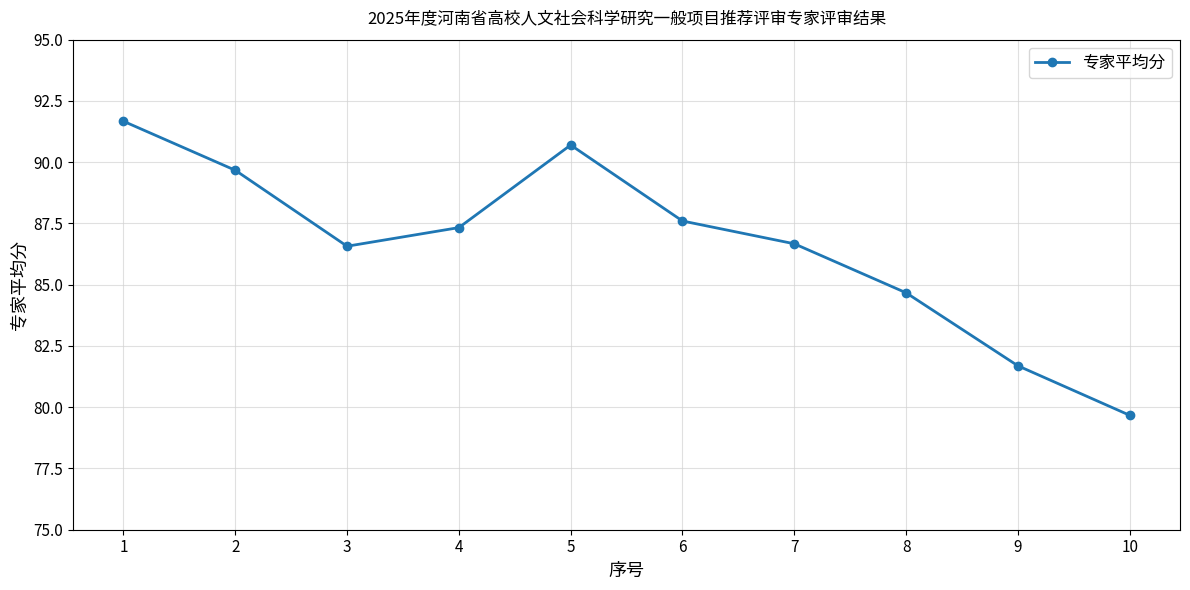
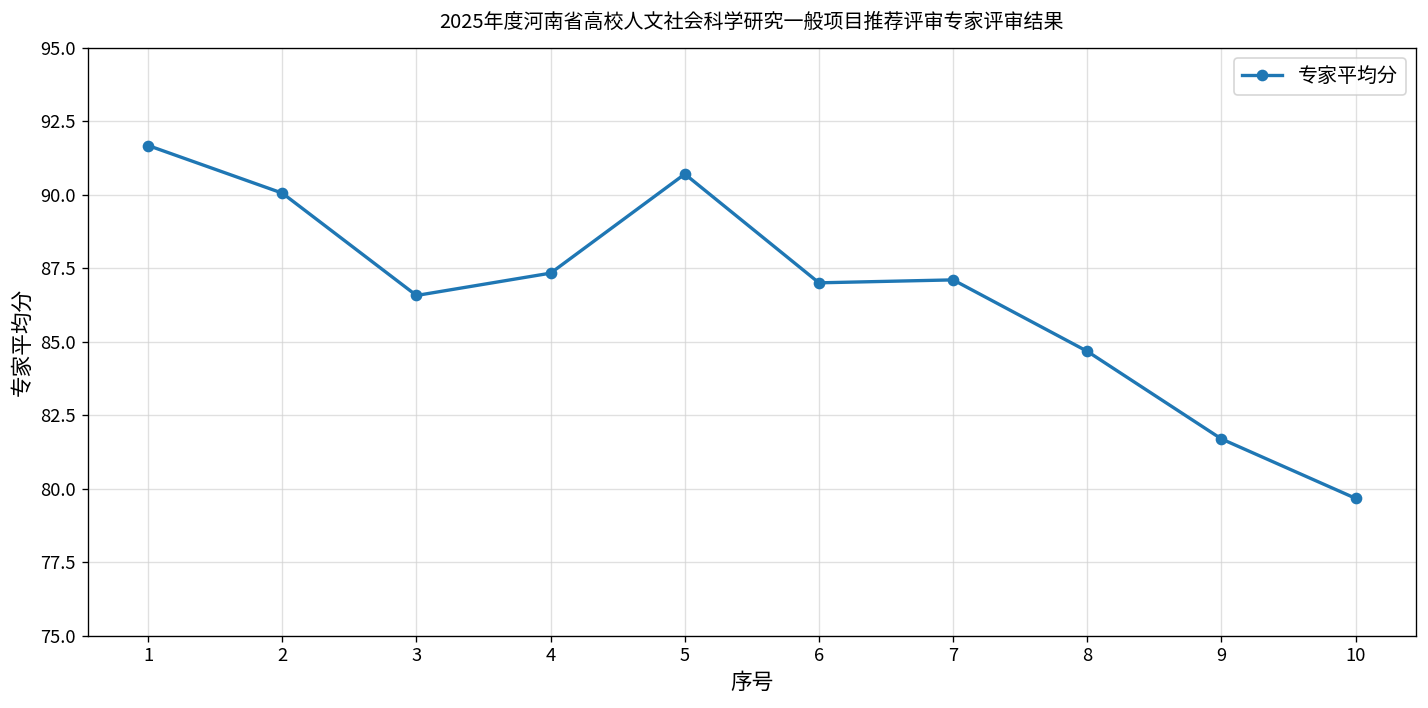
  {
    "1": 91.7,
-   "2": 89.7,
+   "2": 90.1,
    "3": 86.6,
    "4": 87.3,
    "5": 90.7,
-   "6": 87.6,
-   "7": 86.7,
+   "6": 87.0,
+   "7": 87.1,
    "8": 84.7,
    "9": 81.7,
    "10": 79.7
  }
